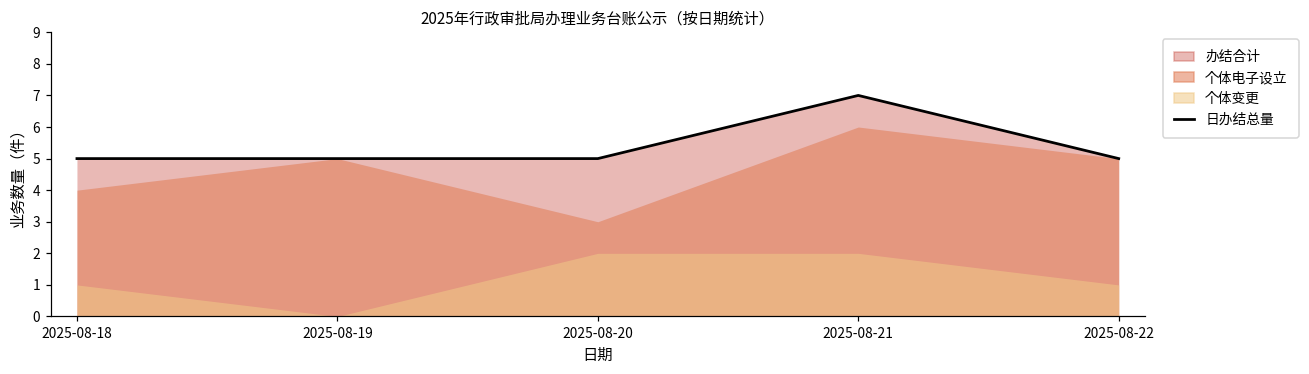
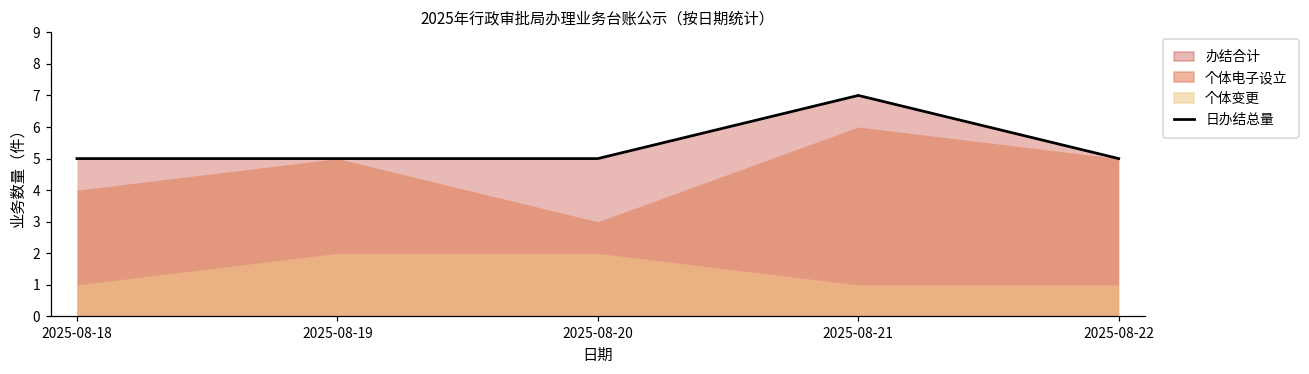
  {
    "个体变更": {
      "2025-08-18": 1,
-     "2025-08-19": 0,
+     "2025-08-19": 2,
      "2025-08-20": 2,
-     "2025-08-21": 2,
+     "2025-08-21": 1,
      "2025-08-22": 1
    }
  }
